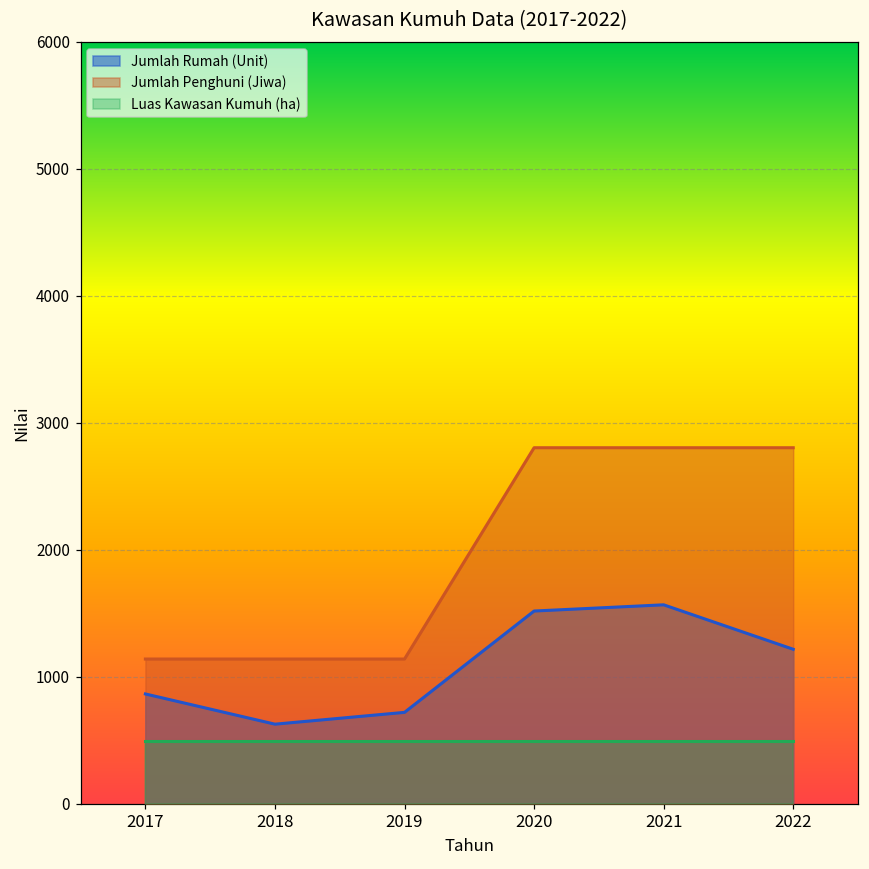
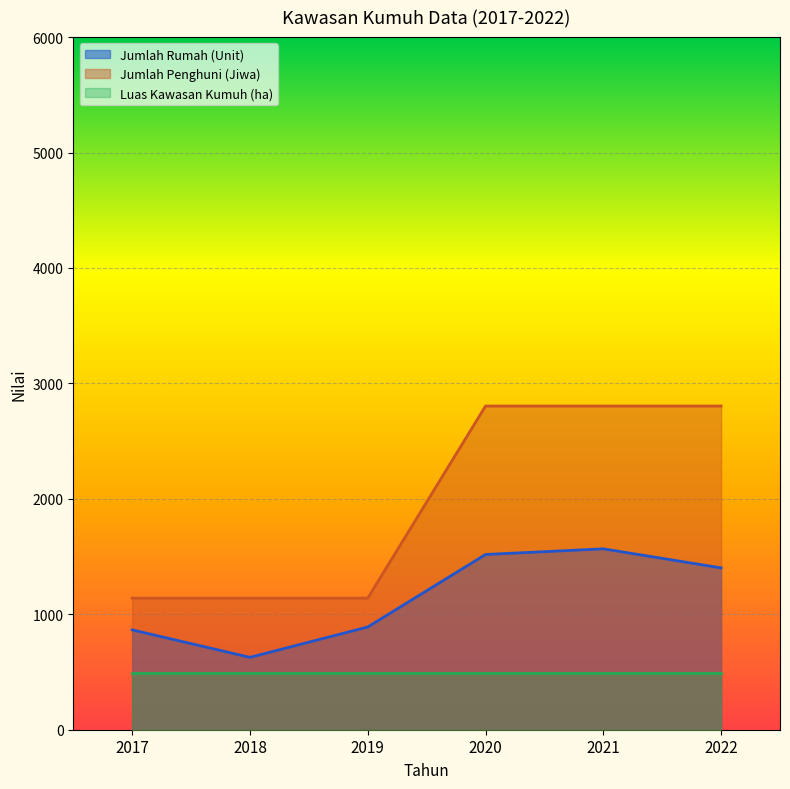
  {
    "Jumlah Rumah (Unit)": {
      "2017": 870,
      "2018": 630,
-     "2019": 720,
+     "2019": 890,
      "2020": 1520,
      "2021": 1570,
-     "2022": 1220
+     "2022": 1400
    },
    "Jumlah Penghuni (Jiwa)": {
      "2017": 1140,
      "2018": 1140,
      "2019": 1140,
      "2020": 2800,
      "2021": 2800,
      "2022": 2800
    },
    "Luas Kawasan Kumuh (ha)": {
      "2017": 490,
      "2018": 490,
      "2019": 490,
      "2020": 490,
      "2021": 490,
      "2022": 490
    }
  }
